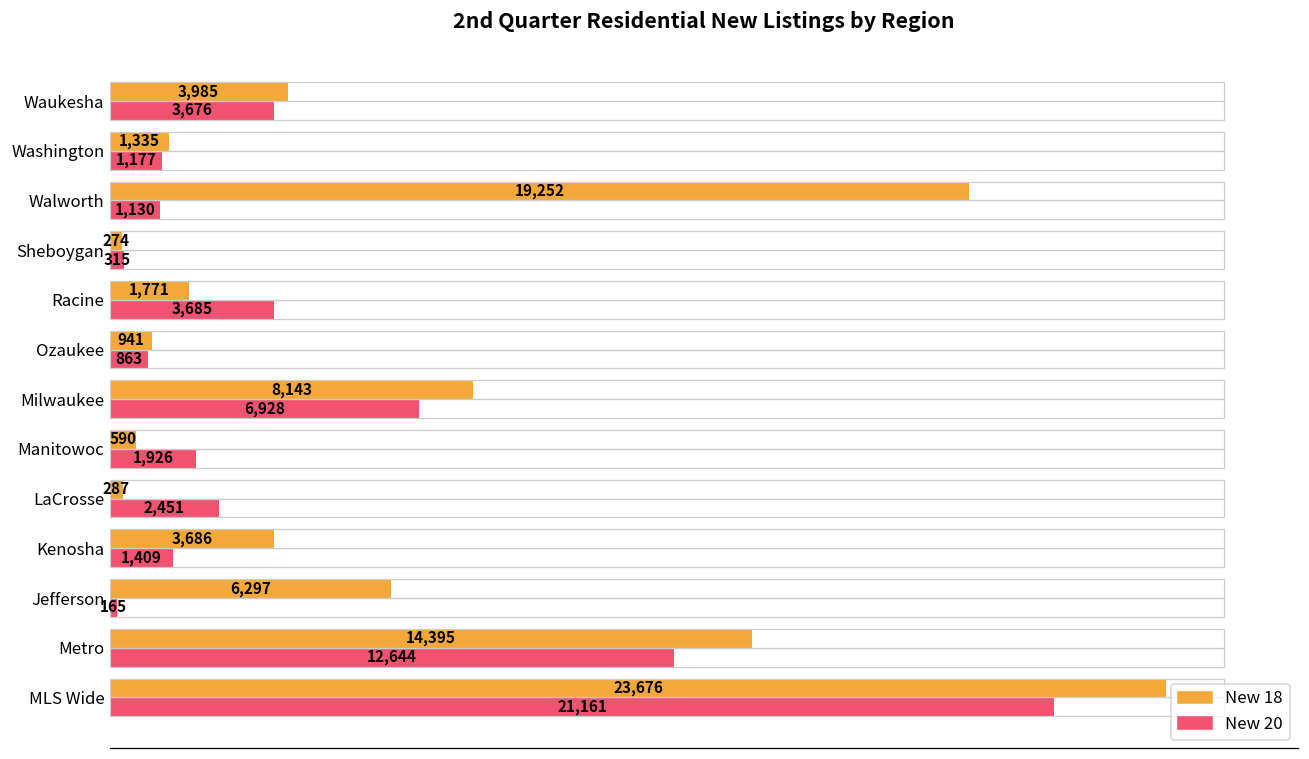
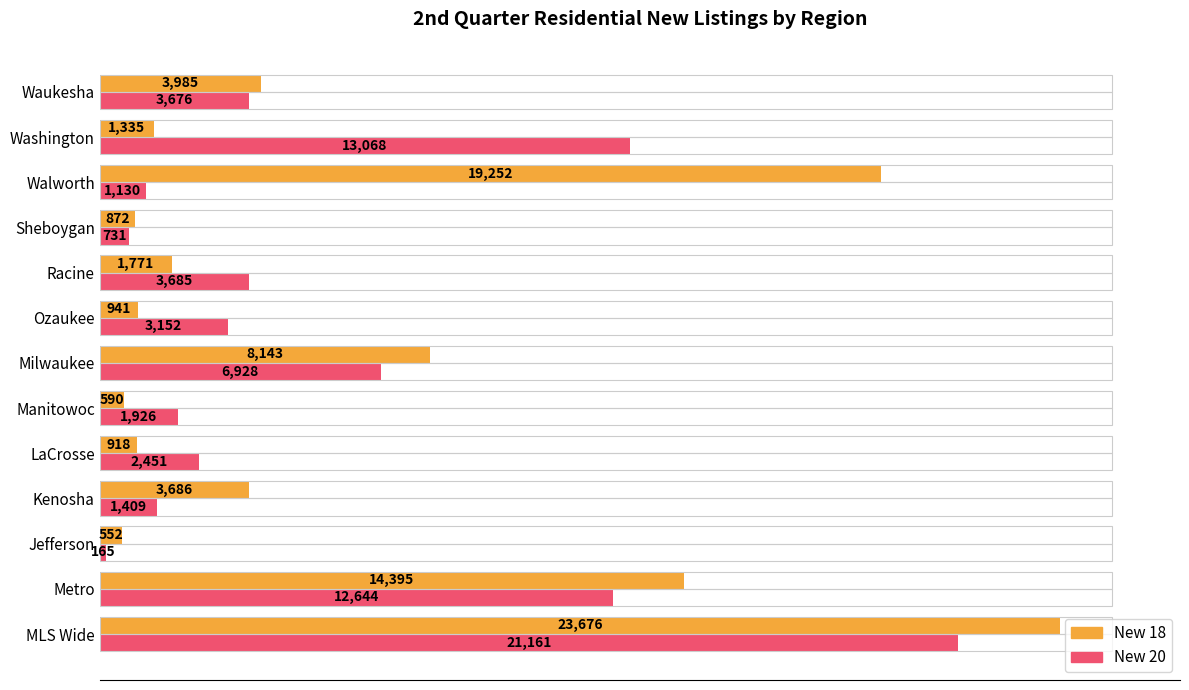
  {
    "New 18": {
      "Waukesha": "3,985",
      "Washington": "1,335",
      "Walworth": "19,252",
-     "Sheboygan": "274",
+     "Sheboygan": "872",
      "Racine": "1,771",
      "Ozaukee": "941",
      "Milwaukee": "8,143",
      "Manitowoc": "590",
-     "LaCrosse": "287",
+     "LaCrosse": "918",
      "Kenosha": "3,686",
-     "Jefferson": "6,297",
+     "Jefferson": "552",
      "Metro": "14,395",
      "MLS Wide": "23,676"
    },
    "New 20": {
      "Waukesha": "3,676",
-     "Washington": "1,177",
+     "Washington": "13,068",
      "Walworth": "1,130",
-     "Sheboygan": "315",
+     "Sheboygan": "731",
      "Racine": "3,685",
-     "Ozaukee": "863",
+     "Ozaukee": "3,152",
      "Milwaukee": "6,928",
      "Manitowoc": "1,926",
      "LaCrosse": "2,451",
      "Kenosha": "1,409",
      "Jefferson": "165",
      "Metro": "12,644",
      "MLS Wide": "21,161"
    }
  }
